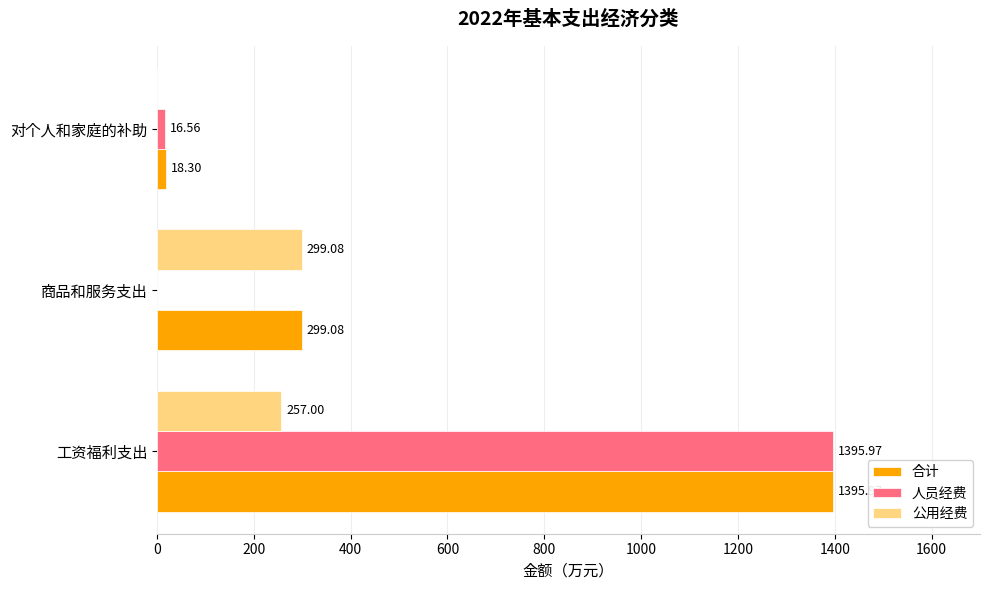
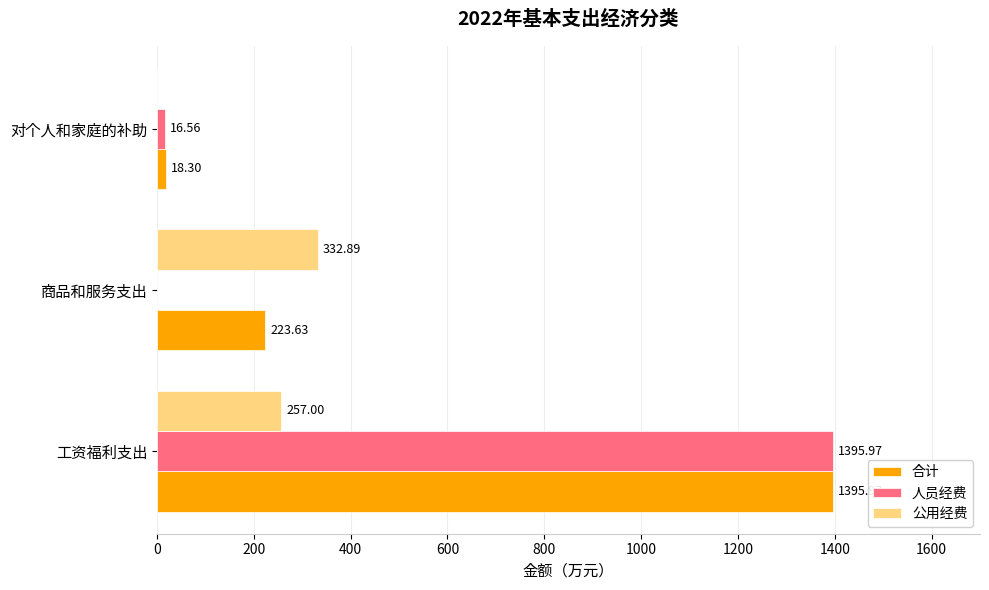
  {
    "合计": {
      "对个人和家庭的补助": 18.30,
-     "商品和服务支出": 299.08
+     "商品和服务支出": 223.63
    },
    "人员经费": {
      "对个人和家庭的补助": 16.56,
      "工资福利支出": 1395.97
    },
    "公用经费": {
-     "商品和服务支出": 299.08,
+     "商品和服务支出": 332.89,
      "工资福利支出": 257.00
    }
  }
